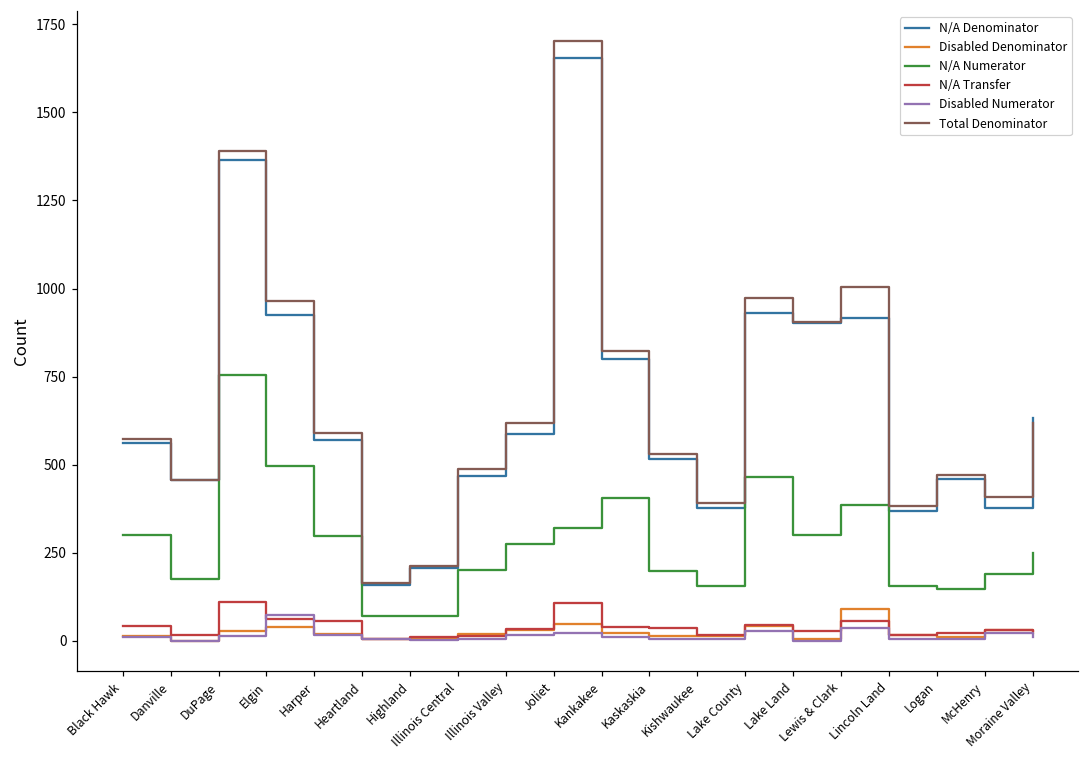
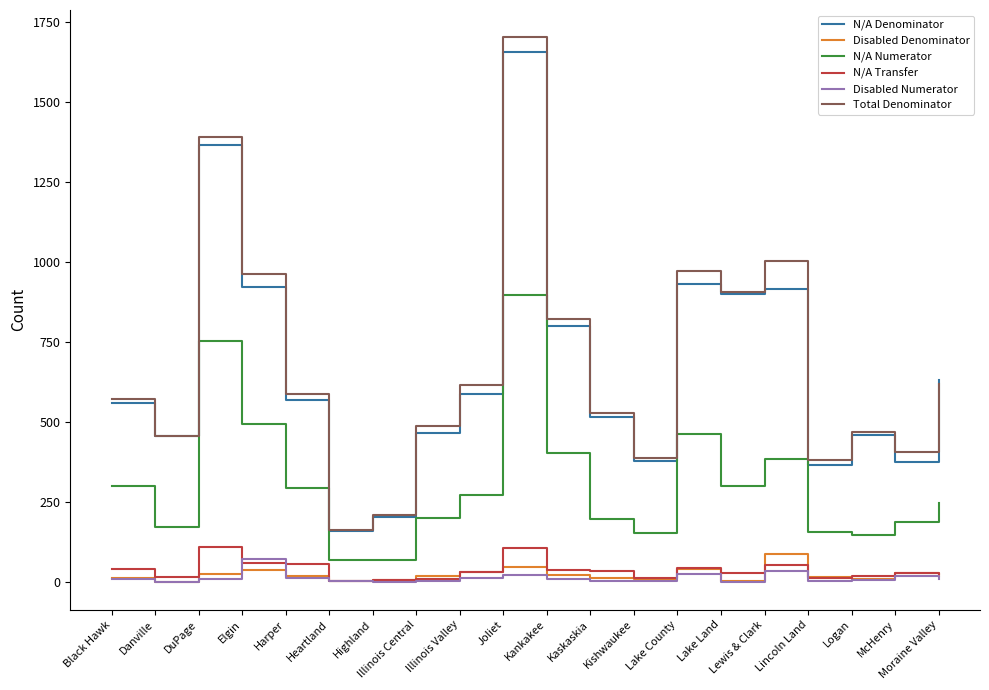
  {
    "N/A Denominator": {
      "Black Hawk": 560,
      "DuPage": 1370,
      "Elgin": 920,
      "Harper": 570,
      "Illinois Central": 470,
      "Illinois Valley": 590,
      "Joliet": 1660,
      "Kankakee": 800,
      "Kaskaskia": 520,
      "Kishwaukee": 380,
      "Lake County": 930,
      "Lewis & Clark": 920,
      "Lincoln Land": 370,
      "Logan": 460,
      "McHenry": 380,
      "Moraine Valley": 630
    },
    "Disabled Denominator": {
      "DuPage": 30,
      "Elgin": 40,
      "Joliet": 50,
      "Kankakee": 20,
      "Kaskaskia": 10,
      "Lewis & Clark": 90
    },
    "N/A Numerator": {
      "Black Hawk": 300,
      "Danville": 170,
      "DuPage": 750,
      "Elgin": 500,
      "Harper": 300,
      "Heartland": 70,
      "Highland": 70,
      "Illinois Central": 200,
      "Illinois Valley": 270,
-     "Joliet": 320,
+     "Joliet": 900,
      "Kankakee": 410,
      "Kaskaskia": 200,
      "Kishwaukee": 160,
      "Lake County": 470,
      "Lake Land": 300,
      "Lewis & Clark": 380,
      "Lincoln Land": 160,
      "Logan": 150,
      "McHenry": 190,
      "Moraine Valley": 250
    },
    "N/A Transfer": {
      "Black Hawk": 40,
      "Danville": 20,
      "DuPage": 110,
      "Elgin": 60,
      "Harper": 60,
      "Joliet": 110,
      "Kankakee": 40,
      "Kaskaskia": 40,
      "Lake Land": 30,
      "Lewis & Clark": 60,
      "Logan": 20
    },
    "Disabled Numerator": {
      "DuPage": 10,
      "Elgin": 70,
      "Illinois Valley": 20,
      "Joliet": 20,
      "Kankakee": 10,
      "Kaskaskia": 0,
      "Kishwaukee": 0,
      "Lake County": 30,
      "Lewis & Clark": 40,
      "Lincoln Land": 0,
      "McHenry": 20,
      "Moraine Valley": 10
    },
    "Total Denominator": {
      "Black Hawk": 570,
      "DuPage": 1390,
      "Elgin": 960,
      "Harper": 590,
      "Illinois Central": 490,
      "Illinois Valley": 620,
      "Joliet": 1700,
      "Kankakee": 820,
      "Kaskaskia": 530,
      "Kishwaukee": 390,
      "Lake County": 970,
      "Lewis & Clark": 1010,
      "Lincoln Land": 380,
      "Logan": 470,
      "McHenry": 410,
      "Moraine Valley": 620
    }
  }
